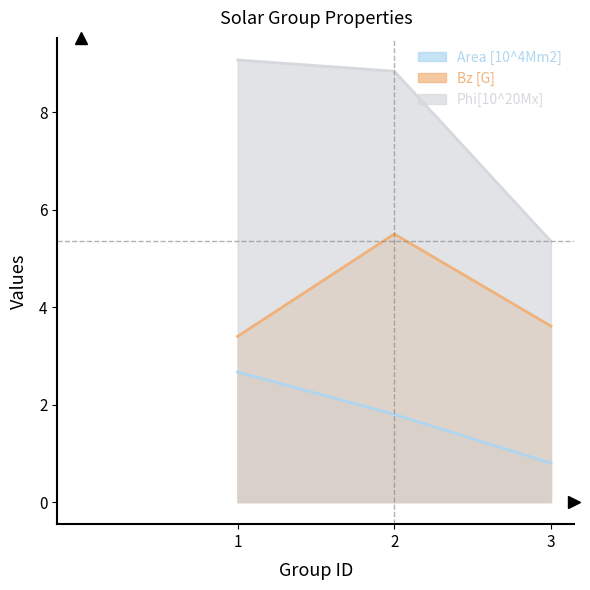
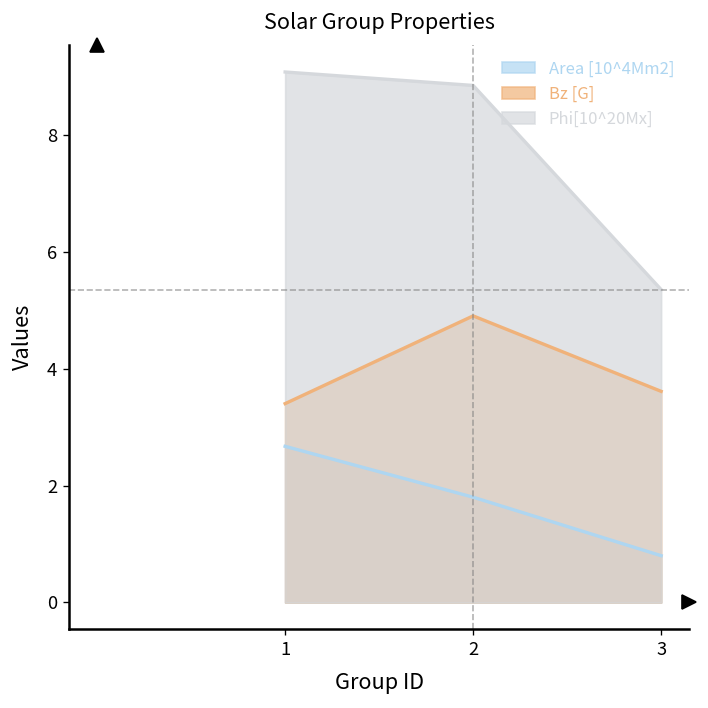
  {
    "Bz [G]": {
      "1": 3.4,
-     "2": 5.5,
+     "2": 4.9,
      "3": 3.6
    }
  }
